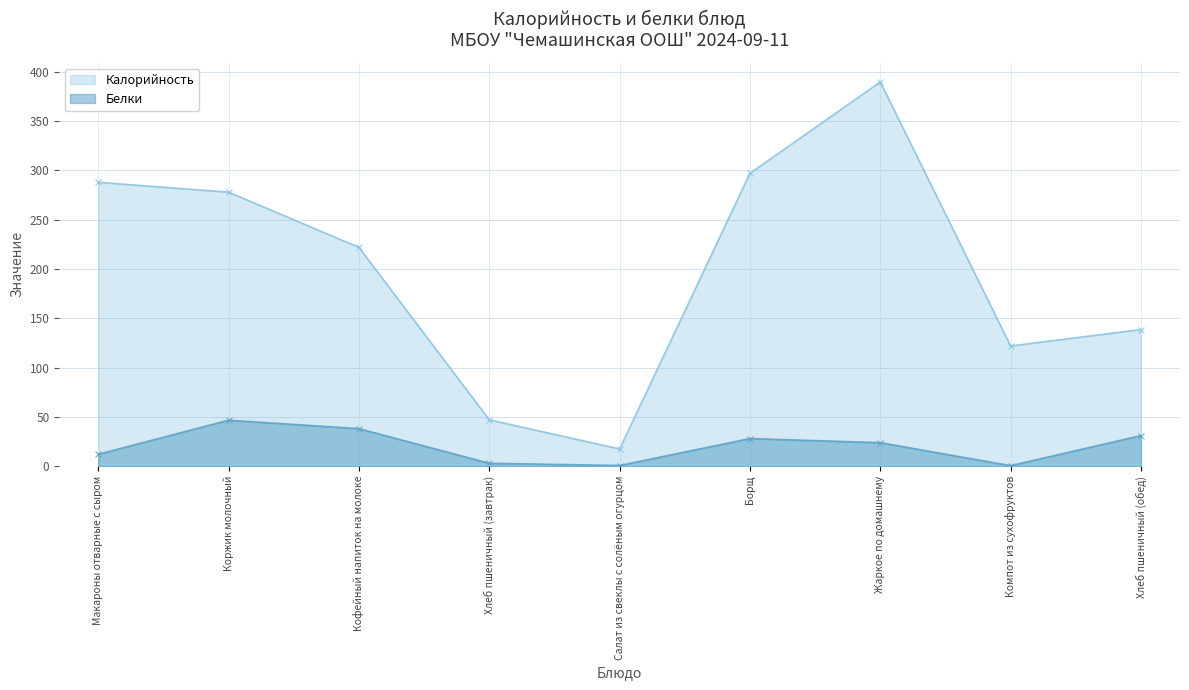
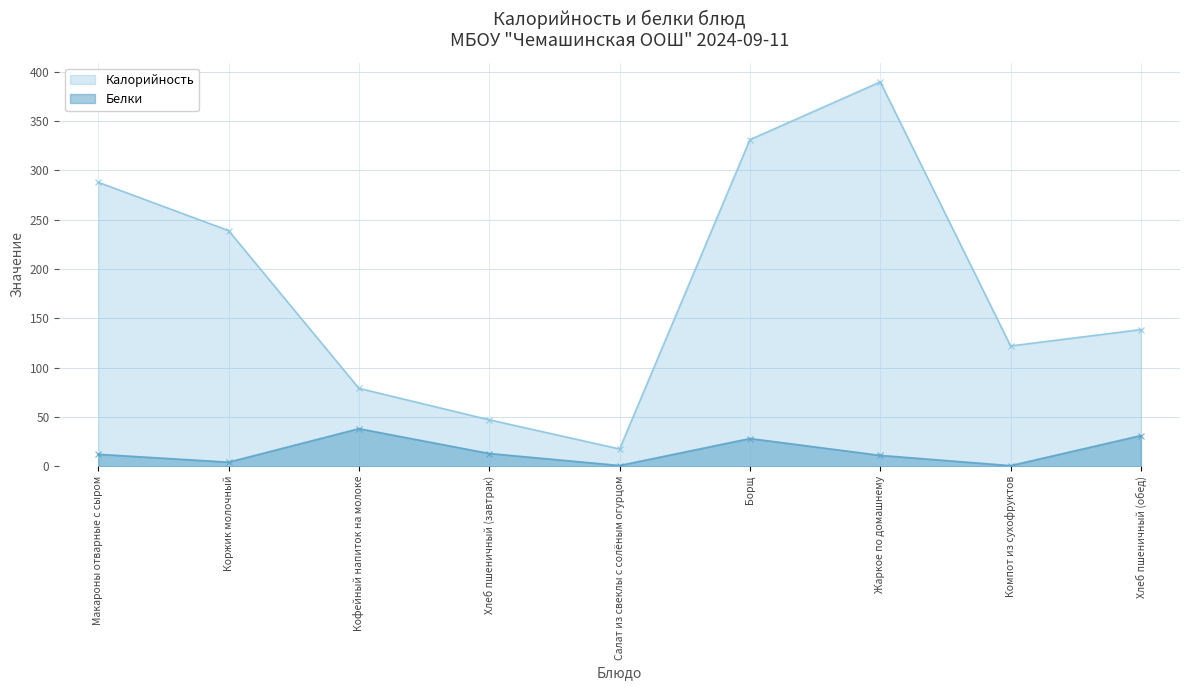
  {
    "Калорийность": {
      "Макароны отварные с сыром": 290,
-     "Коржик молочный": 280,
-     "Кофейный напиток на молоке": 220,
+     "Коржик молочный": 240,
+     "Кофейный напиток на молоке": 80,
      "Хлеб пшеничный (завтрак)": 50,
      "Салат из свеклы с солёным огурцом": 20,
-     "Борщ": 300,
+     "Борщ": 330,
      "Жаркое по домашнему": 390,
      "Компот из сухофруктов": 120,
      "Хлеб пшеничный (обед)": 140
    },
    "Белки": {
      "Макароны отварные с сыром": 10,
-     "Коржик молочный": 50,
+     "Коржик молочный": 0,
      "Кофейный напиток на молоке": 40,
-     "Хлеб пшеничный (завтрак)": 0,
+     "Хлеб пшеничный (завтрак)": 10,
      "Салат из свеклы с солёным огурцом": 0,
      "Борщ": 30,
-     "Жаркое по домашнему": 20,
+     "Жаркое по домашнему": 10,
      "Компот из сухофруктов": 0,
      "Хлеб пшеничный (обед)": 30
    }
  }
